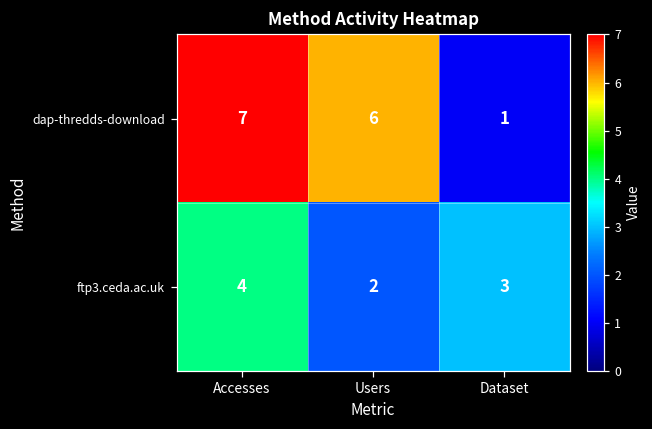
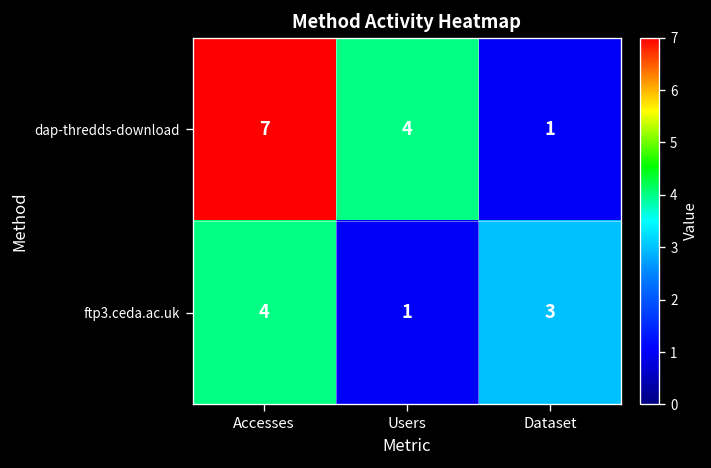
  {
    "dap-thredds-download": {
      "Accesses": 7,
-     "Users": 6,
+     "Users": 4,
      "Dataset": 1
    },
    "ftp3.ceda.ac.uk": {
      "Accesses": 4,
-     "Users": 2,
+     "Users": 1,
      "Dataset": 3
    }
  }
